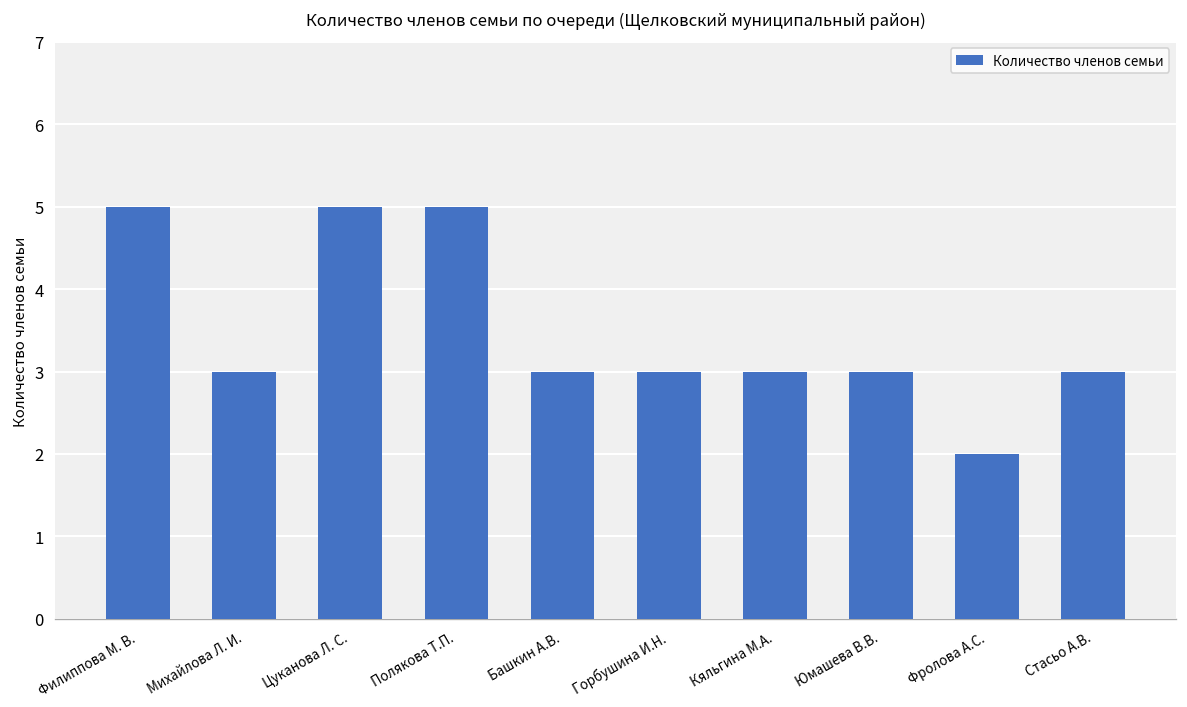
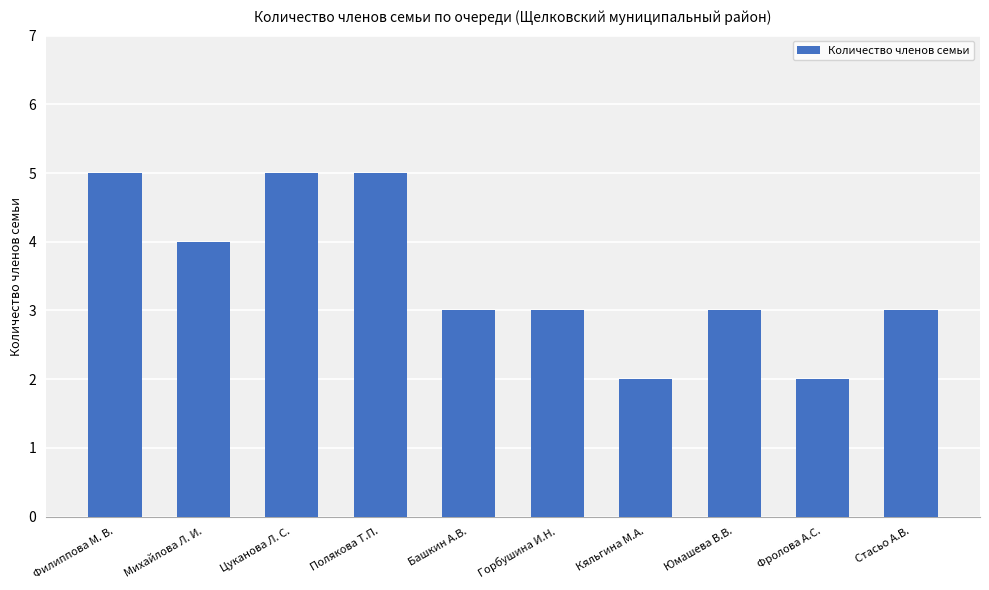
  {
    "Филиппова М. В.": 5,
-   "Михайлова Л. И.": 3,
+   "Михайлова Л. И.": 4,
    "Цуканова Л. С.": 5,
    "Полякова Т.П.": 5,
    "Башкин А.В.": 3,
    "Горбушина И.Н.": 3,
-   "Кяльгина М.А.": 3,
+   "Кяльгина М.А.": 2,
    "Юмашева В.В.": 3,
    "Фролова А.С.": 2,
    "Стасьо А.В.": 3
  }
